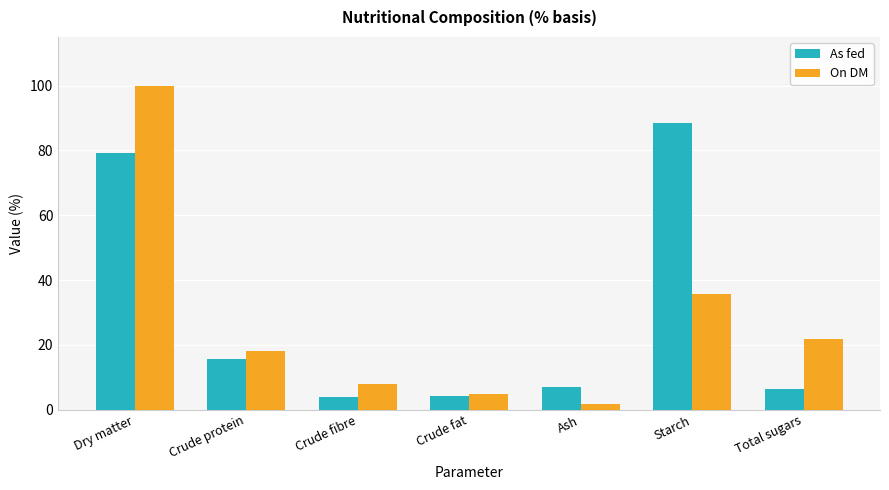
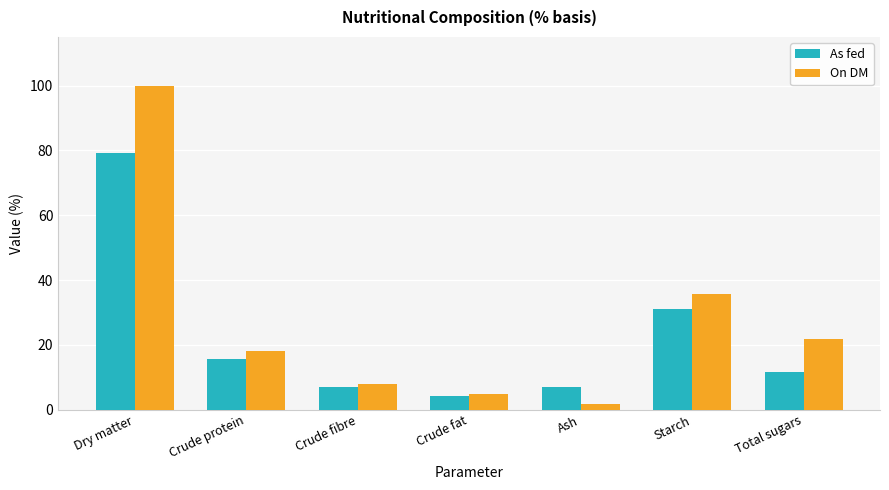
  {
    "As fed": {
      "Dry matter": 79,
      "Crude protein": 16,
-     "Crude fibre": 4,
+     "Crude fibre": 7,
      "Crude fat": 4,
      "Ash": 7,
-     "Starch": 89,
-     "Total sugars": 6
+     "Starch": 31,
+     "Total sugars": 12
    },
    "On DM": {
      "Dry matter": 100,
      "Crude protein": 18,
      "Crude fibre": 8,
      "Crude fat": 5,
      "Ash": 2,
      "Starch": 36,
      "Total sugars": 22
    }
  }
